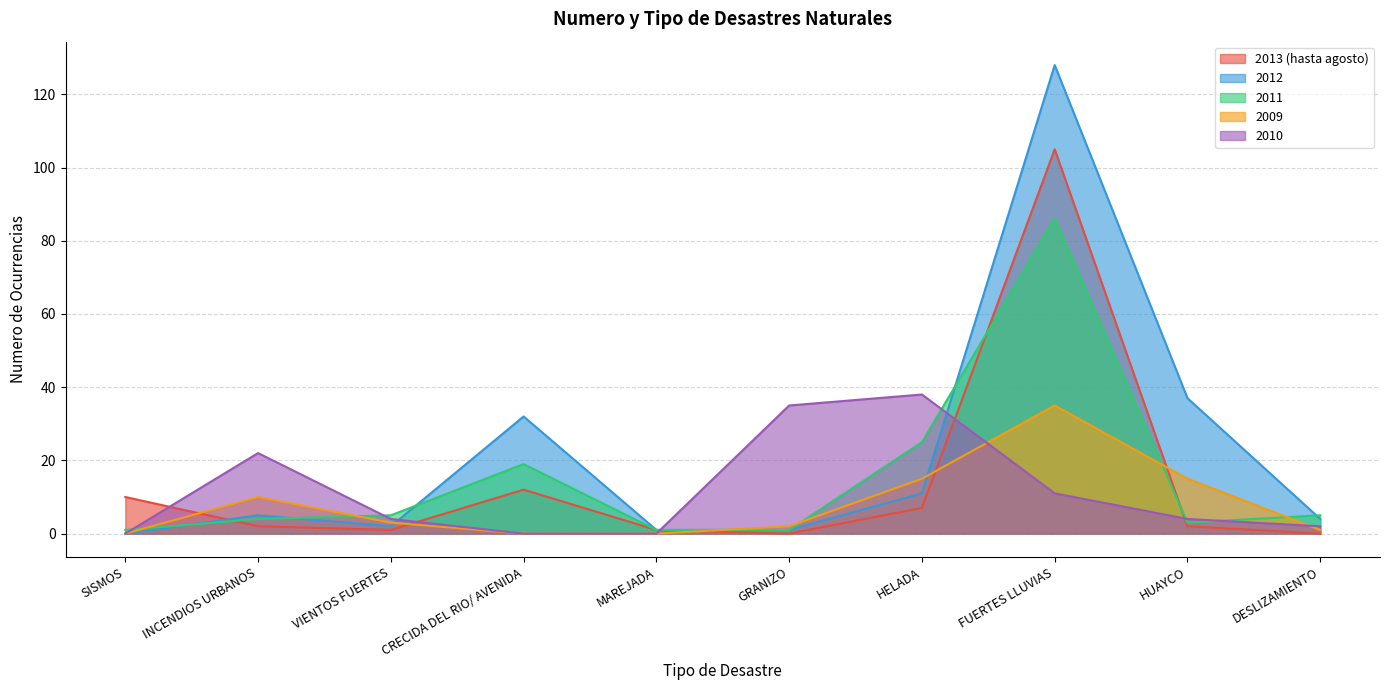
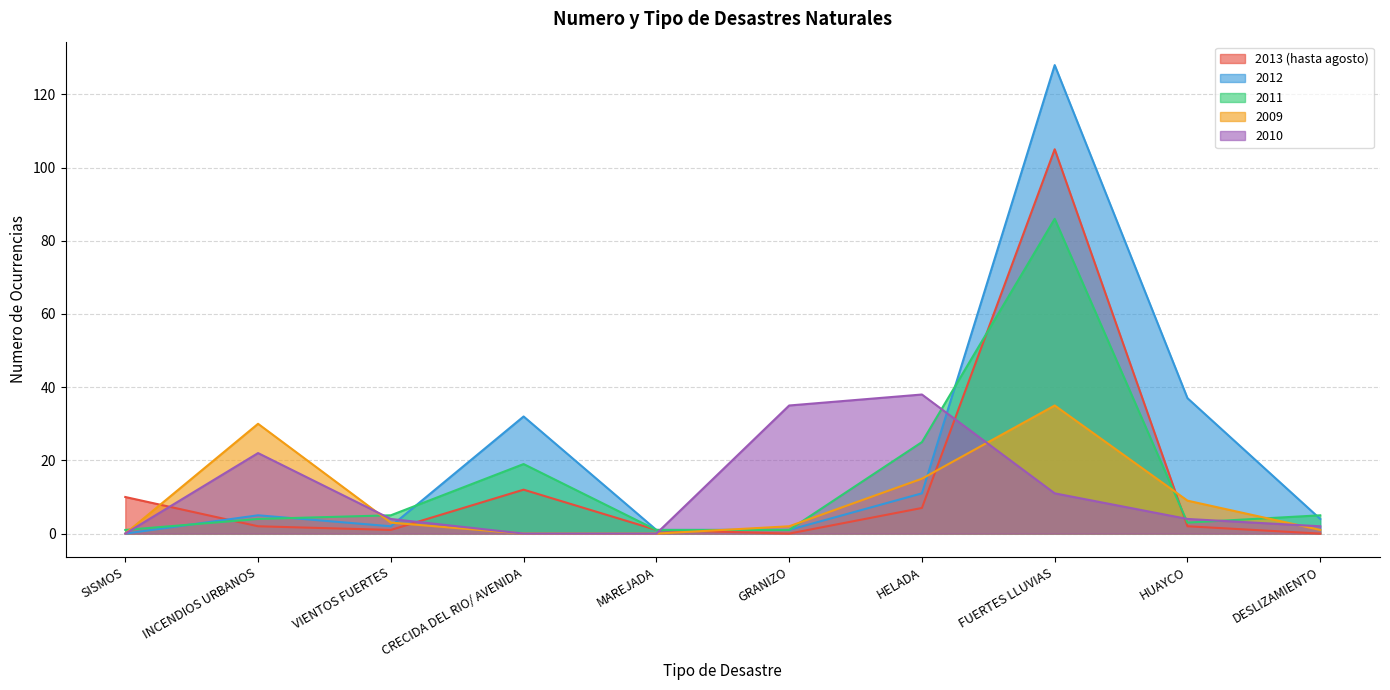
  {
    "2013 (hasta agosto)": {
      "SISMOS": 10,
      "INCENDIOS URBANOS": 2,
      "VIENTOS FUERTES": 1,
      "CRECIDA DEL RIO/ AVENIDA": 12,
      "GRANIZO": 0,
      "HELADA": 7,
      "FUERTES LLUVIAS": 105,
      "HUAYCO": 2,
      "DESLIZAMIENTO": 0
    },
    "2012": {
      "INCENDIOS URBANOS": 5,
      "VIENTOS FUERTES": 2,
      "CRECIDA DEL RIO/ AVENIDA": 32,
      "HELADA": 11,
      "FUERTES LLUVIAS": 128,
      "HUAYCO": 37,
      "DESLIZAMIENTO": 4
    },
    "2011": {
      "SISMOS": 1,
      "INCENDIOS URBANOS": 4,
      "VIENTOS FUERTES": 5,
      "CRECIDA DEL RIO/ AVENIDA": 19,
      "HELADA": 25,
      "FUERTES LLUVIAS": 86,
      "HUAYCO": 3,
      "DESLIZAMIENTO": 5
    },
    "2009": {
-     "INCENDIOS URBANOS": 10,
+     "INCENDIOS URBANOS": 30,
      "VIENTOS FUERTES": 3,
      "GRANIZO": 2,
      "HELADA": 15,
      "FUERTES LLUVIAS": 35,
-     "HUAYCO": 15,
+     "HUAYCO": 9,
      "DESLIZAMIENTO": 1
    },
    "2010": {
      "INCENDIOS URBANOS": 22,
      "VIENTOS FUERTES": 4,
      "GRANIZO": 35,
      "HELADA": 38,
      "FUERTES LLUVIAS": 11,
      "HUAYCO": 4,
      "DESLIZAMIENTO": 2
    }
  }
